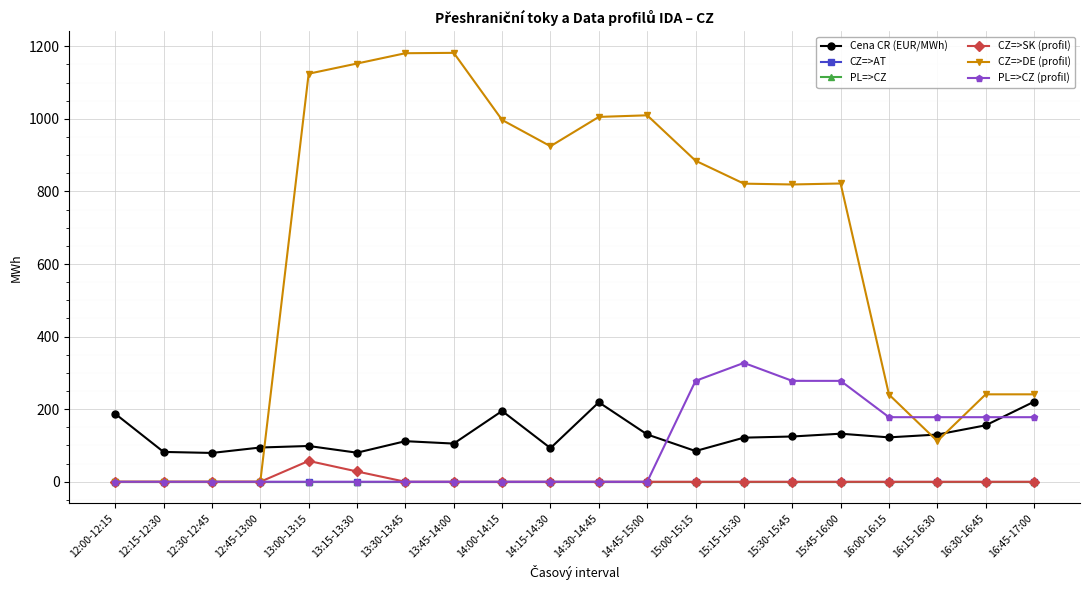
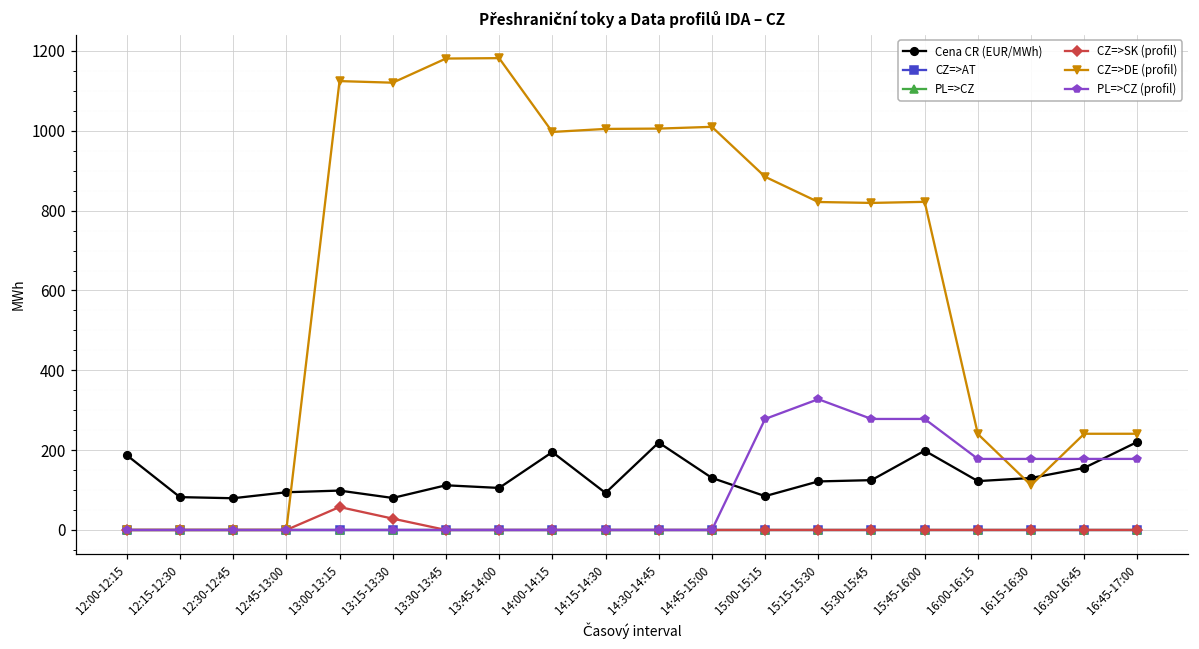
  {
    "Cena CR (EUR/MWh)": {
      "12:00-12:15": 190,
      "12:15-12:30": 80,
      "12:30-12:45": 80,
      "12:45-13:00": 90,
      "13:00-13:15": 100,
      "13:15-13:30": 80,
      "13:30-13:45": 110,
      "13:45-14:00": 110,
      "14:00-14:15": 200,
      "14:15-14:30": 90,
      "14:30-14:45": 220,
      "14:45-15:00": 130,
      "15:00-15:15": 80,
      "15:15-15:30": 120,
      "15:30-15:45": 120,
-     "15:45-16:00": 130,
+     "15:45-16:00": 200,
      "16:00-16:15": 120,
      "16:15-16:30": 130,
      "16:30-16:45": 160,
      "16:45-17:00": 220
    },
    "CZ=>SK (profil)": {
      "13:00-13:15": 60,
      "13:15-13:30": 30
    },
    "CZ=>DE (profil)": {
      "13:00-13:15": 1120,
-     "13:15-13:30": 1150,
+     "13:15-13:30": 1120,
      "13:30-13:45": 1180,
      "13:45-14:00": 1180,
      "14:00-14:15": 1000,
-     "14:15-14:30": 920,
+     "14:15-14:30": 1000,
      "14:30-14:45": 1010,
      "14:45-15:00": 1010,
      "15:00-15:15": 880,
      "15:15-15:30": 820,
      "15:30-15:45": 820,
      "15:45-16:00": 820,
      "16:00-16:15": 240,
      "16:15-16:30": 110,
      "16:30-16:45": 240,
      "16:45-17:00": 240
    },
    "PL=>CZ (profil)": {
      "15:00-15:15": 280,
      "15:15-15:30": 330,
      "15:30-15:45": 280,
      "15:45-16:00": 280,
      "16:00-16:15": 180,
      "16:15-16:30": 180,
      "16:30-16:45": 180,
      "16:45-17:00": 180
    }
  }
